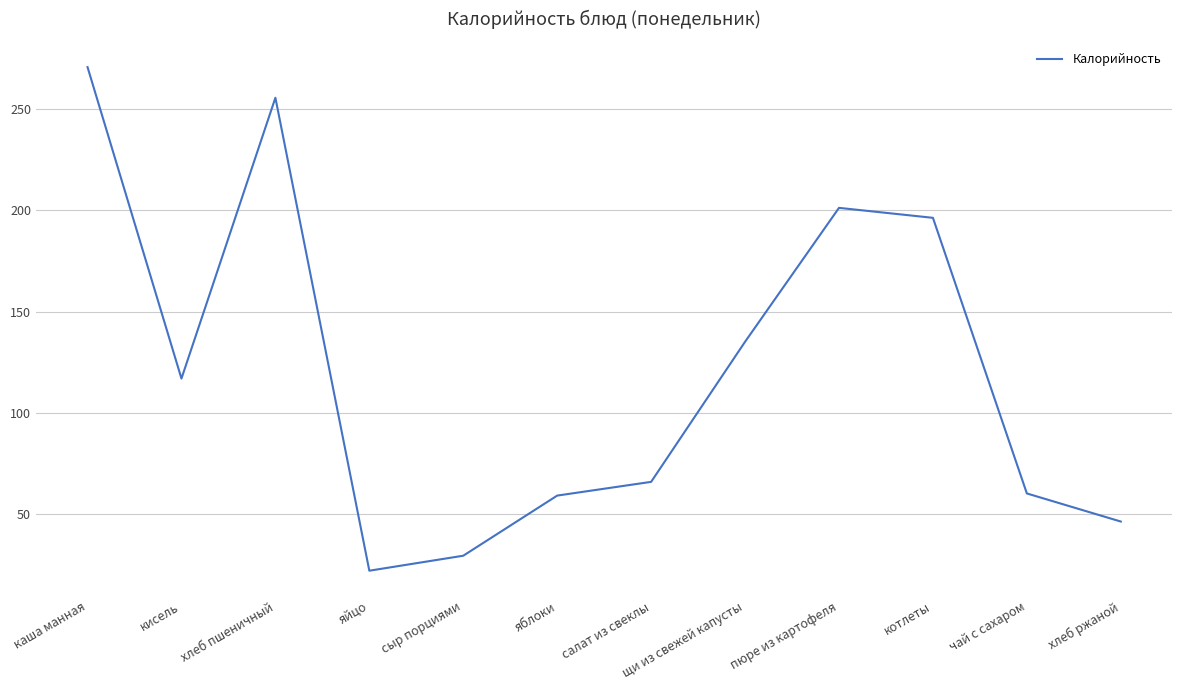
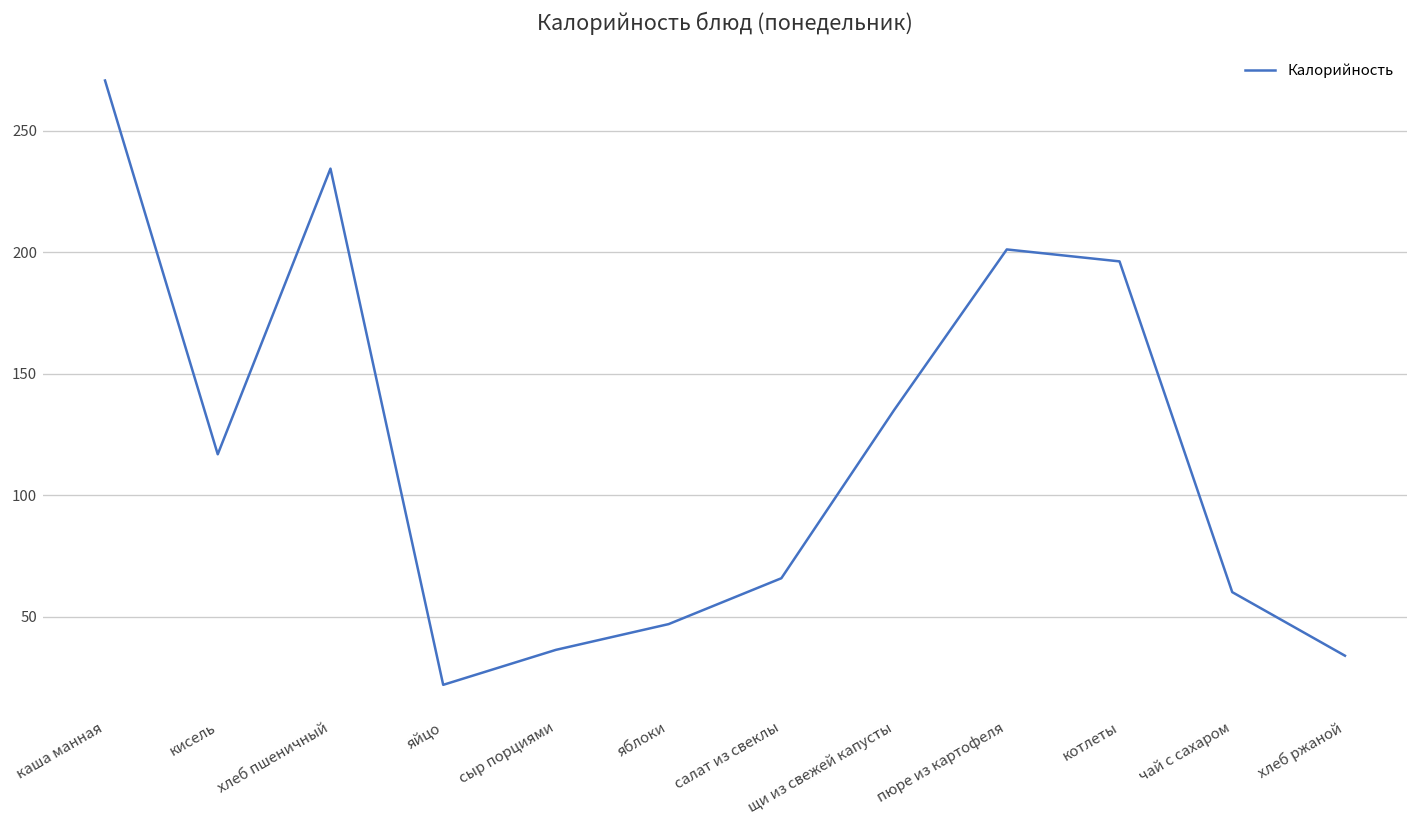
  {
    "каша манная": 271,
    "кисель": 117,
-   "хлеб пшеничный": 256,
+   "хлеб пшеничный": 234,
    "яйцо": 22,
-   "сыр порциями": 29,
-   "яблоки": 59,
+   "сыр порциями": 36,
+   "яблоки": 47,
    "салат из свеклы": 66,
    "щи из свежей капусты": 135,
    "пюре из картофеля": 201,
    "котлеты": 196,
    "чай с сахаром": 60,
-   "хлеб ржаной": 46
+   "хлеб ржаной": 34
  }
